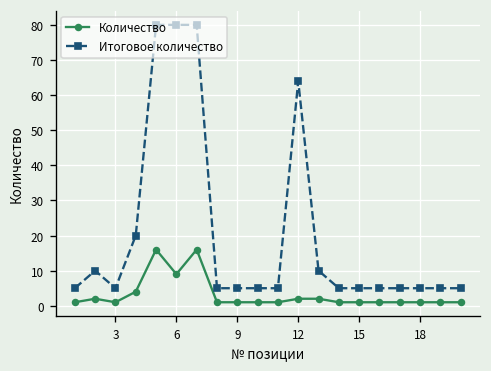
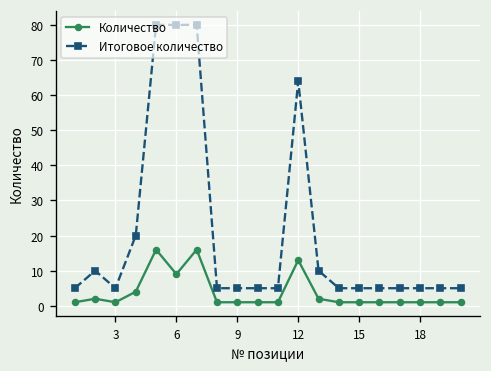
  {
    "Количество": {
      "3": 1,
      "6": 9,
      "9": 1,
-     "12": 2,
+     "12": 13,
      "15": 1,
      "18": 1
    },
    "Итоговое количество": {
      "3": 5,
      "9": 5,
      "12": 64,
      "15": 5,
      "18": 5
    }
  }
